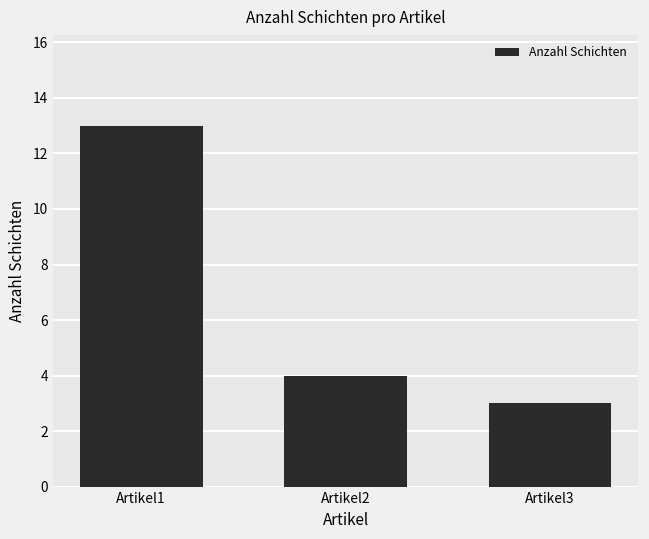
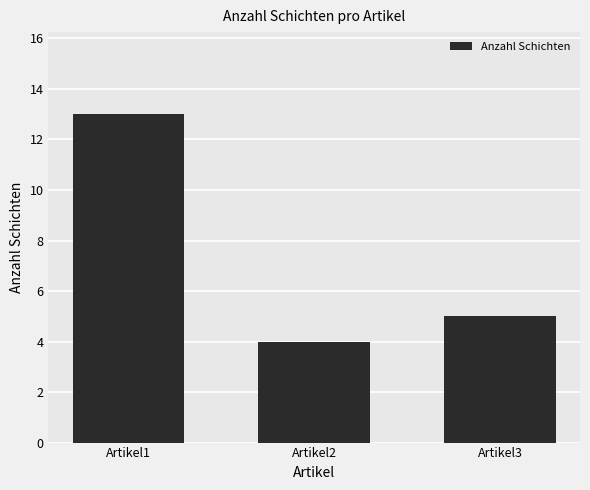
  {
    "Artikel1": 13,
    "Artikel2": 4,
-   "Artikel3": 3
+   "Artikel3": 5
  }
